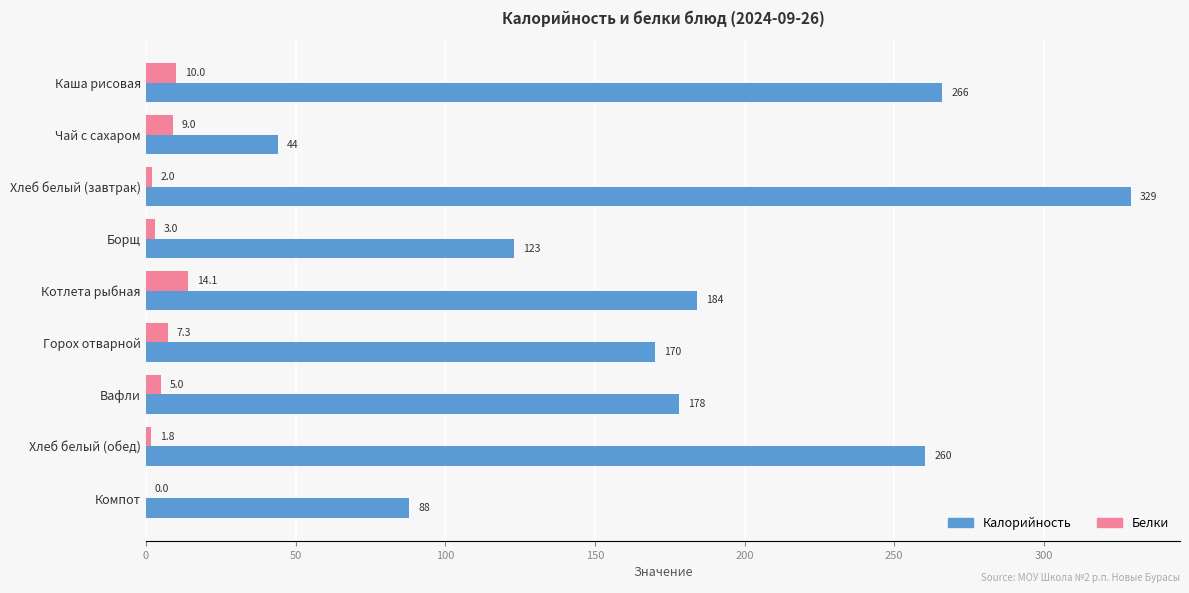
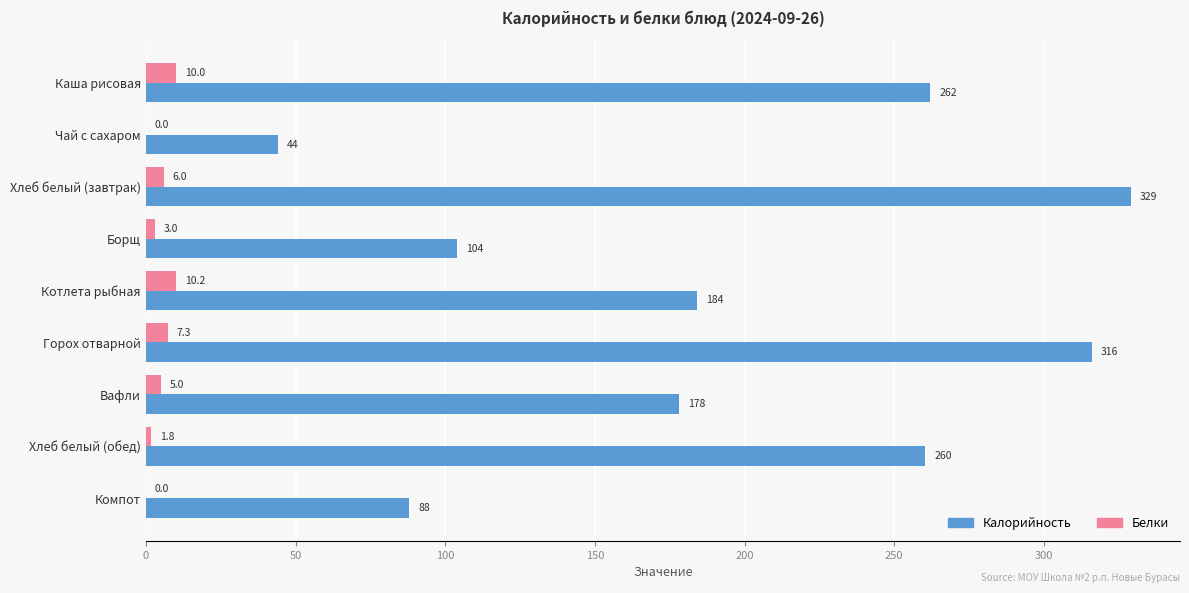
  {
    "Калорийность": {
-     "Каша рисовая": 266,
+     "Каша рисовая": 262,
      "Чай с сахаром": 44,
      "Хлеб белый (завтрак)": 329,
-     "Борщ": 123,
+     "Борщ": 104,
      "Котлета рыбная": 184,
-     "Горох отварной": 170,
+     "Горох отварной": 316,
      "Вафли": 178,
      "Хлеб белый (обед)": 260,
      "Компот": 88
    },
    "Белки": {
      "Каша рисовая": 10.0,
-     "Чай с сахаром": 9.0,
-     "Хлеб белый (завтрак)": 2.0,
+     "Чай с сахаром": 0.0,
+     "Хлеб белый (завтрак)": 6.0,
      "Борщ": 3.0,
-     "Котлета рыбная": 14.1,
+     "Котлета рыбная": 10.2,
      "Горох отварной": 7.3,
      "Вафли": 5.0,
      "Хлеб белый (обед)": 1.8,
      "Компот": 0.0
    }
  }
